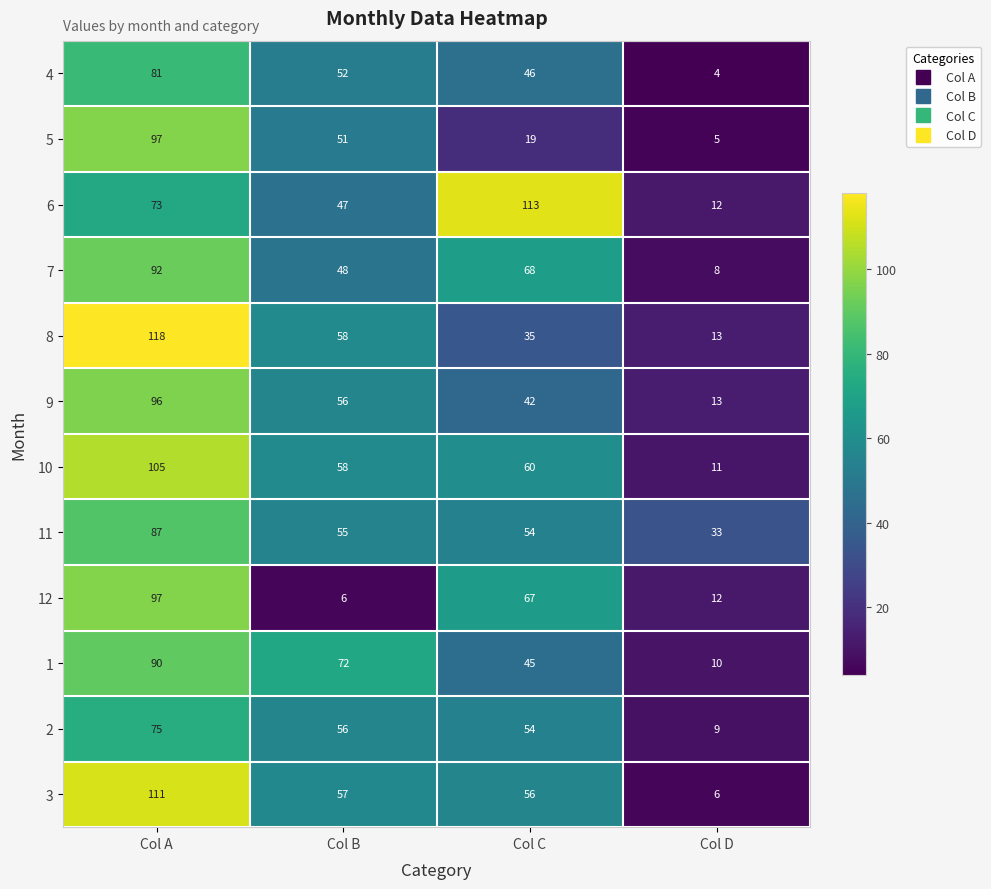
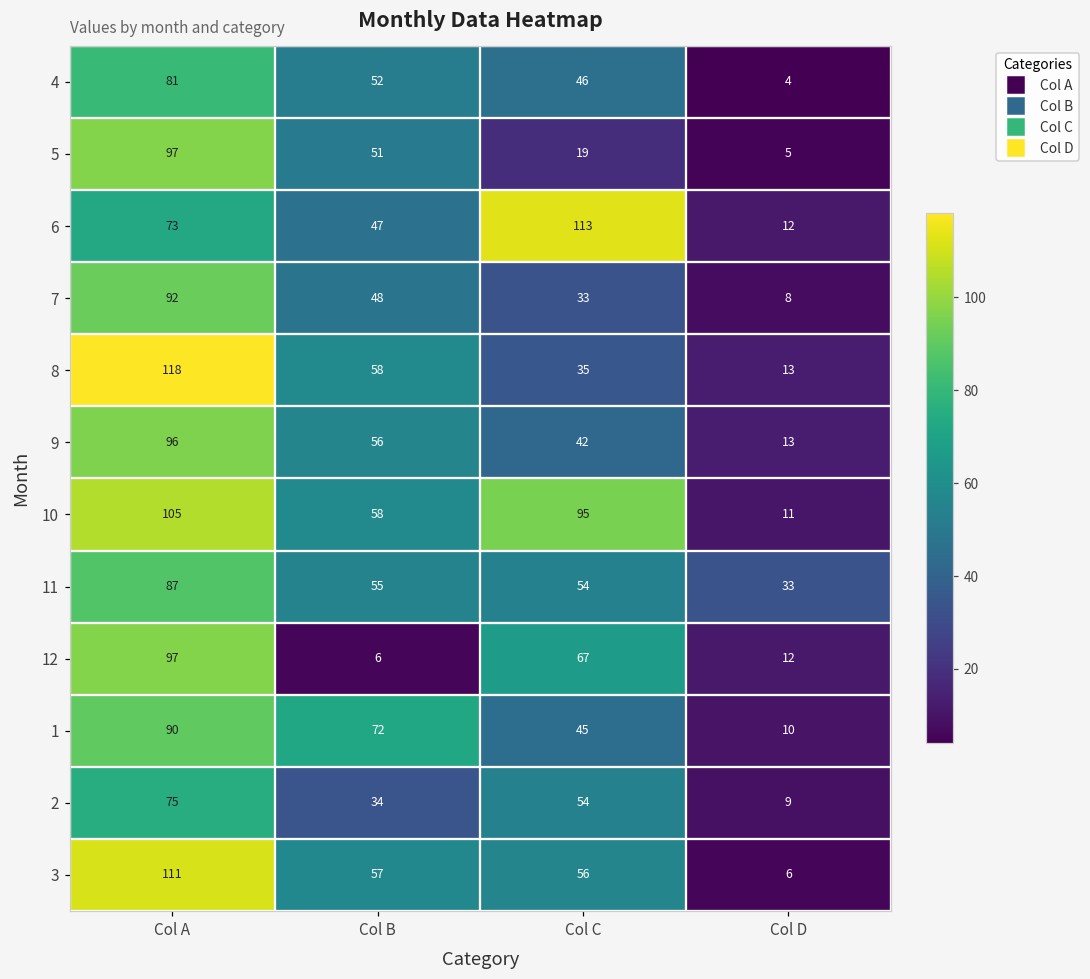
  {
    "4": {
      "Col A": 81,
      "Col B": 52,
      "Col C": 46,
      "Col D": 4
    },
    "5": {
      "Col A": 97,
      "Col B": 51,
      "Col C": 19,
      "Col D": 5
    },
    "6": {
      "Col A": 73,
      "Col B": 47,
      "Col C": 113,
      "Col D": 12
    },
    "7": {
      "Col A": 92,
      "Col B": 48,
-     "Col C": 68,
+     "Col C": 33,
      "Col D": 8
    },
    "8": {
      "Col A": 118,
      "Col B": 58,
      "Col C": 35,
      "Col D": 13
    },
    "9": {
      "Col A": 96,
      "Col B": 56,
      "Col C": 42,
      "Col D": 13
    },
    "10": {
      "Col A": 105,
      "Col B": 58,
-     "Col C": 60,
+     "Col C": 95,
      "Col D": 11
    },
    "11": {
      "Col A": 87,
      "Col B": 55,
      "Col C": 54,
      "Col D": 33
    },
    "12": {
      "Col A": 97,
      "Col B": 6,
      "Col C": 67,
      "Col D": 12
    },
    "1": {
      "Col A": 90,
      "Col B": 72,
      "Col C": 45,
      "Col D": 10
    },
    "2": {
      "Col A": 75,
-     "Col B": 56,
+     "Col B": 34,
      "Col C": 54,
      "Col D": 9
    },
    "3": {
      "Col A": 111,
      "Col B": 57,
      "Col C": 56,
      "Col D": 6
    }
  }
